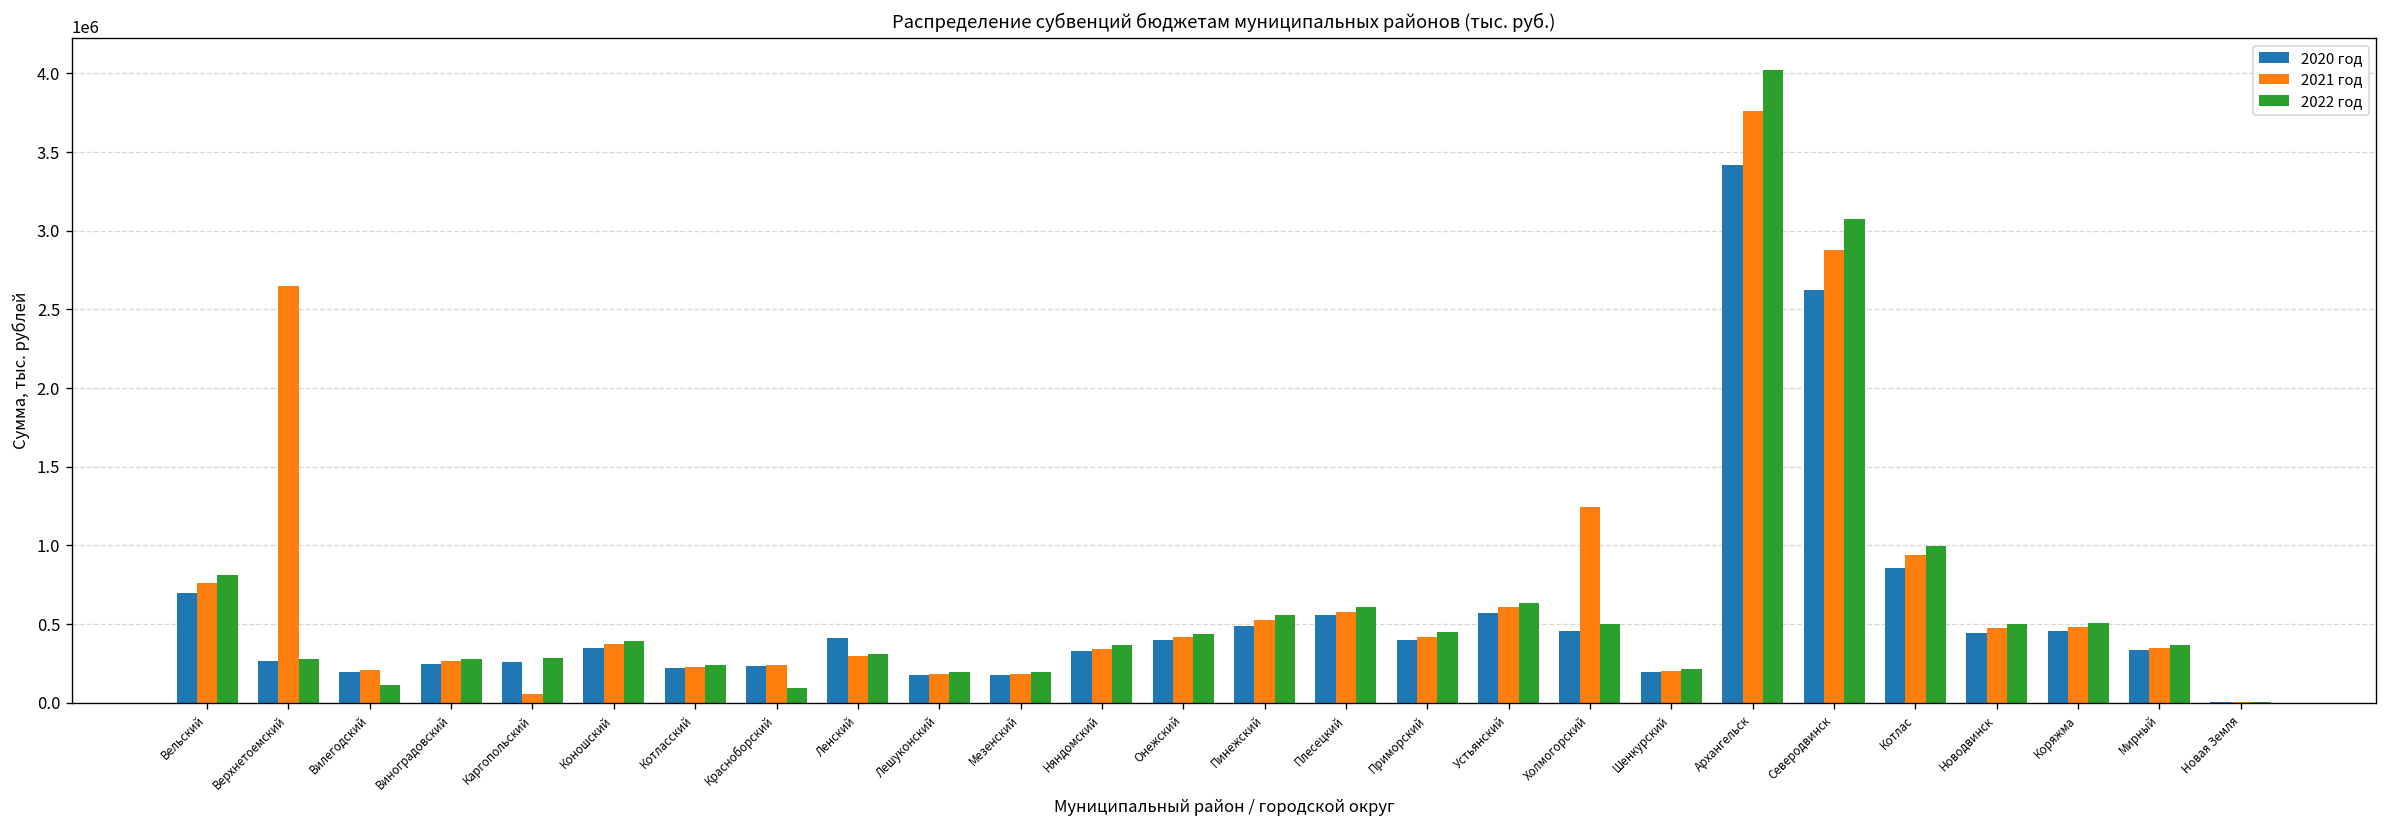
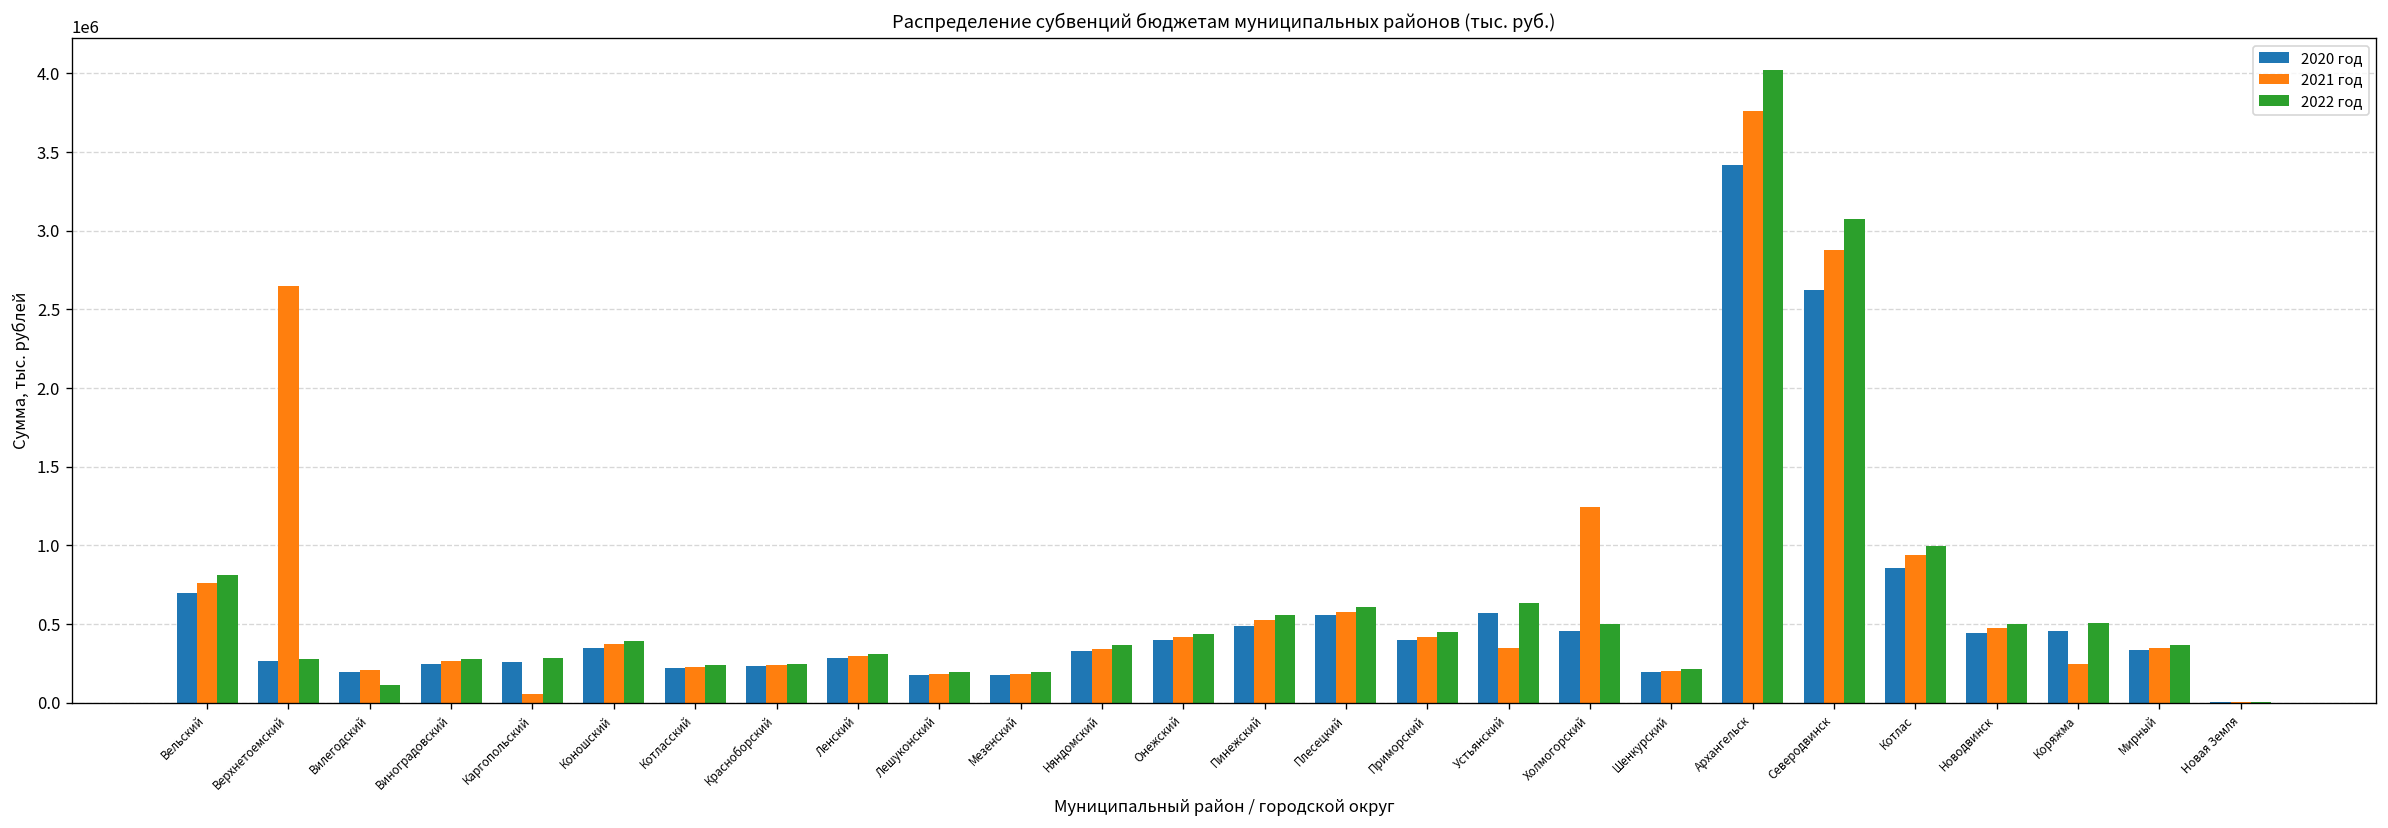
  {
    "2020 год": {
      "Вельский": 700000,
      "Верхнетоемский": 260000,
      "Вилегодский": 200000,
      "Виноградовский": 250000,
      "Каргопольский": 260000,
      "Коношский": 350000,
      "Котласский": 220000,
      "Красноборский": 230000,
-     "Ленский": 410000,
+     "Ленский": 280000,
      "Лешуконский": 170000,
      "Мезенский": 180000,
      "Няндомский": 330000,
      "Онежский": 400000,
      "Пинежский": 490000,
      "Плесецкий": 560000,
      "Приморский": 400000,
      "Устьянский": 570000,
      "Холмогорский": 450000,
      "Шенкурский": 190000,
      "Архангельск": 3410000,
      "Северодвинск": 2620000,
      "Котлас": 860000,
      "Новодвинск": 440000,
      "Коряжма": 460000,
      "Мирный": 340000
    },
    "2021 год": {
      "Вельский": 760000,
      "Верхнетоемский": 2650000,
      "Вилегодский": 210000,
      "Виноградовский": 260000,
      "Каргопольский": 60000,
      "Коношский": 370000,
      "Котласский": 230000,
      "Красноборский": 240000,
      "Ленский": 290000,
      "Лешуконский": 180000,
      "Мезенский": 190000,
      "Няндомский": 340000,
      "Онежский": 420000,
      "Пинежский": 520000,
      "Плесецкий": 580000,
      "Приморский": 420000,
-     "Устьянский": 610000,
+     "Устьянский": 350000,
      "Холмогорский": 1250000,
      "Шенкурский": 200000,
      "Архангельск": 3760000,
      "Северодвинск": 2880000,
      "Котлас": 940000,
      "Новодвинск": 470000,
-     "Коряжма": 480000,
+     "Коряжма": 240000,
      "Мирный": 350000
    },
    "2022 год": {
      "Вельский": 810000,
      "Верхнетоемский": 280000,
      "Вилегодский": 120000,
      "Виноградовский": 280000,
      "Каргопольский": 290000,
      "Коношский": 390000,
      "Котласский": 240000,
-     "Красноборский": 100000,
+     "Красноборский": 250000,
      "Ленский": 310000,
      "Лешуконский": 190000,
      "Мезенский": 200000,
      "Няндомский": 370000,
      "Онежский": 440000,
      "Пинежский": 560000,
      "Плесецкий": 610000,
      "Приморский": 450000,
      "Устьянский": 640000,
      "Холмогорский": 500000,
      "Шенкурский": 220000,
      "Архангельск": 4020000,
      "Северодвинск": 3080000,
      "Котлас": 1000000,
      "Новодвинск": 500000,
      "Коряжма": 510000,
      "Мирный": 370000
    }
  }
